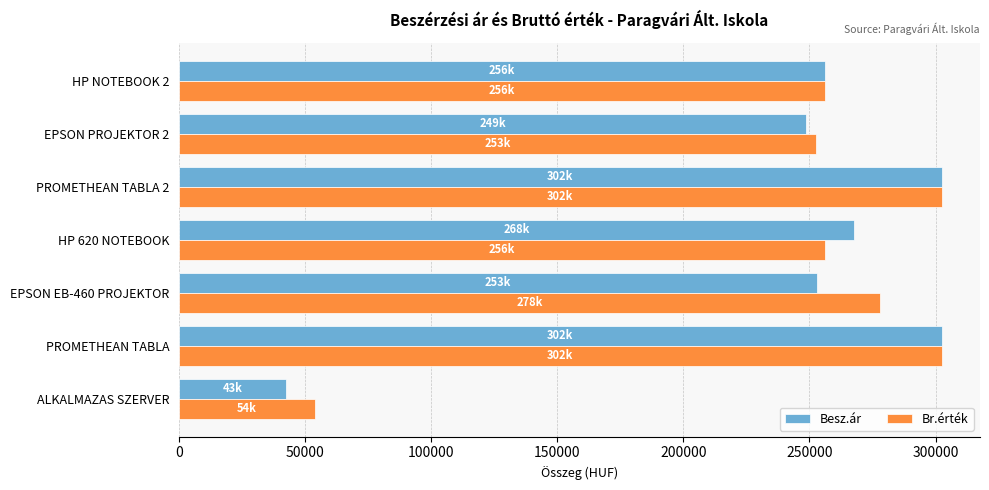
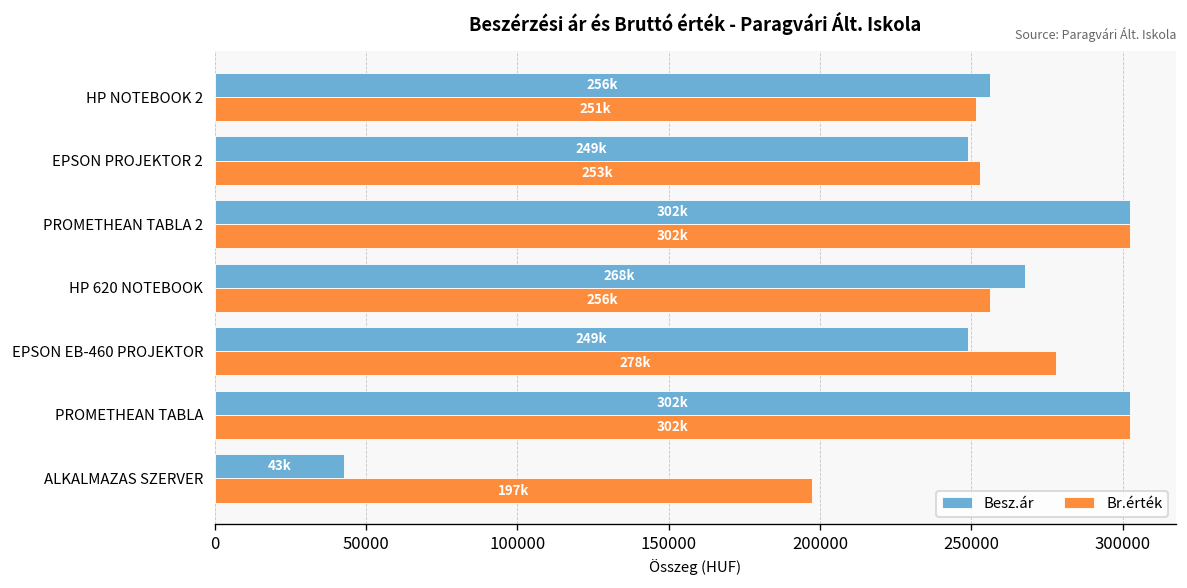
  {
    "Besz.ár": {
      "HP NOTEBOOK 2": "256k",
      "EPSON PROJEKTOR 2": "249k",
      "PROMETHEAN TABLA 2": "302k",
      "HP 620 NOTEBOOK": "268k",
-     "EPSON EB-460 PROJEKTOR": "253k",
+     "EPSON EB-460 PROJEKTOR": "249k",
      "PROMETHEAN TABLA": "302k",
      "ALKALMAZAS SZERVER": "43k"
    },
    "Br.érték": {
-     "HP NOTEBOOK 2": "256k",
+     "HP NOTEBOOK 2": "251k",
      "EPSON PROJEKTOR 2": "253k",
      "PROMETHEAN TABLA 2": "302k",
      "HP 620 NOTEBOOK": "256k",
      "EPSON EB-460 PROJEKTOR": "278k",
      "PROMETHEAN TABLA": "302k",
-     "ALKALMAZAS SZERVER": "54k"
+     "ALKALMAZAS SZERVER": "197k"
    }
  }
